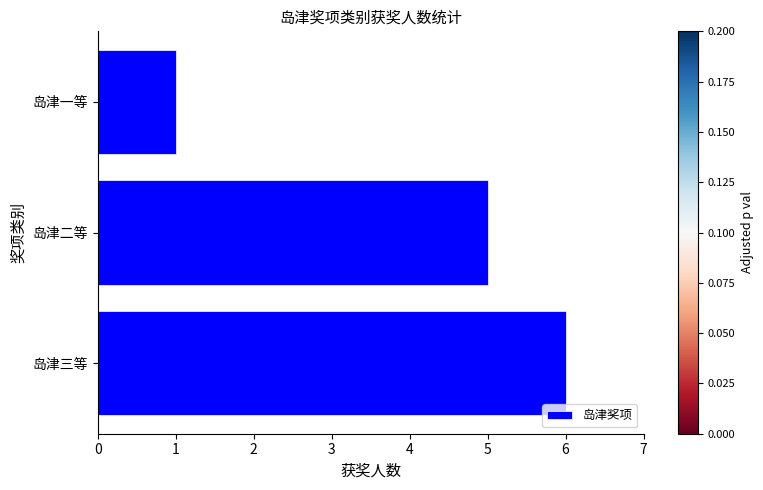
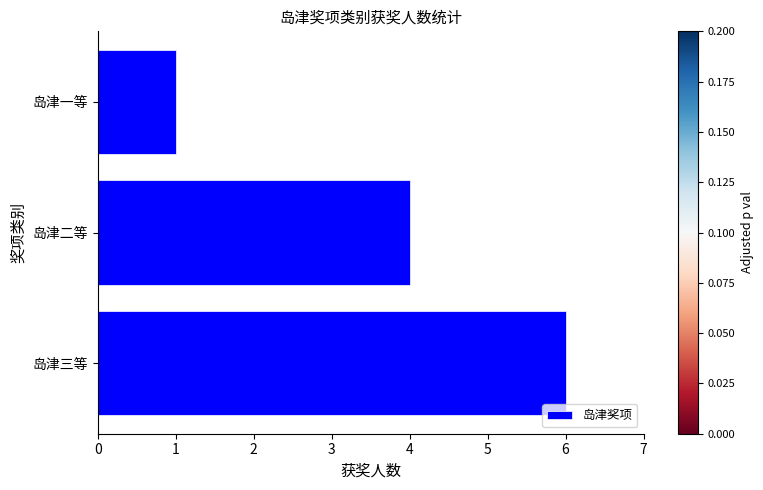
  {
    "岛津一等": 1,
-   "岛津二等": 5,
+   "岛津二等": 4,
    "岛津三等": 6
  }
